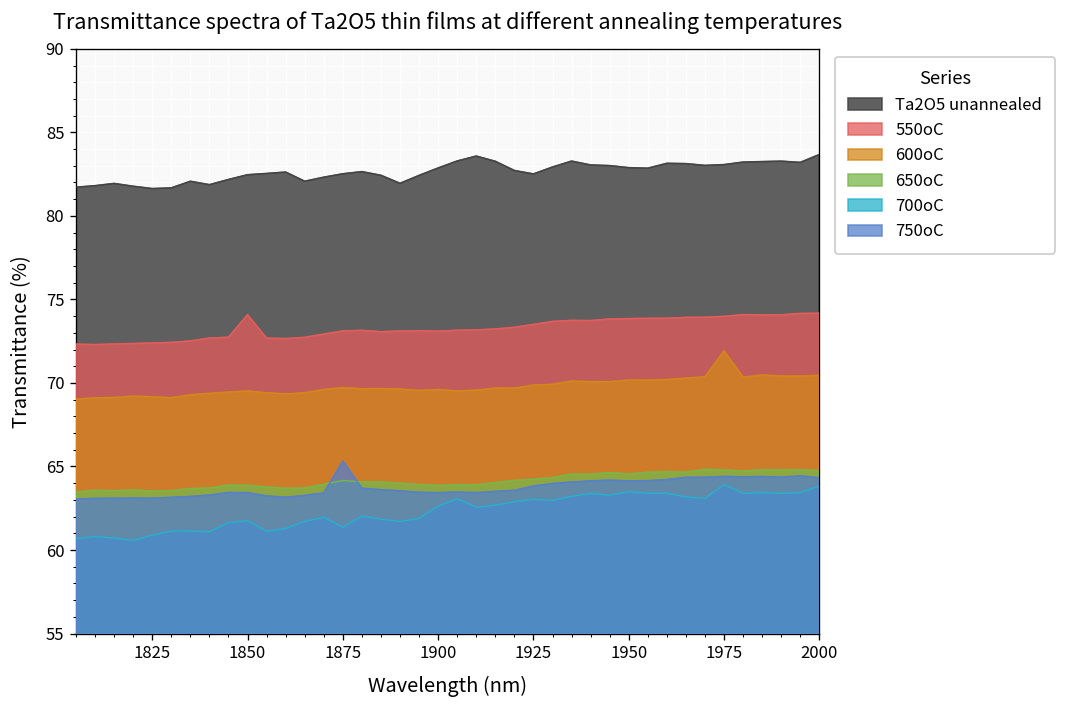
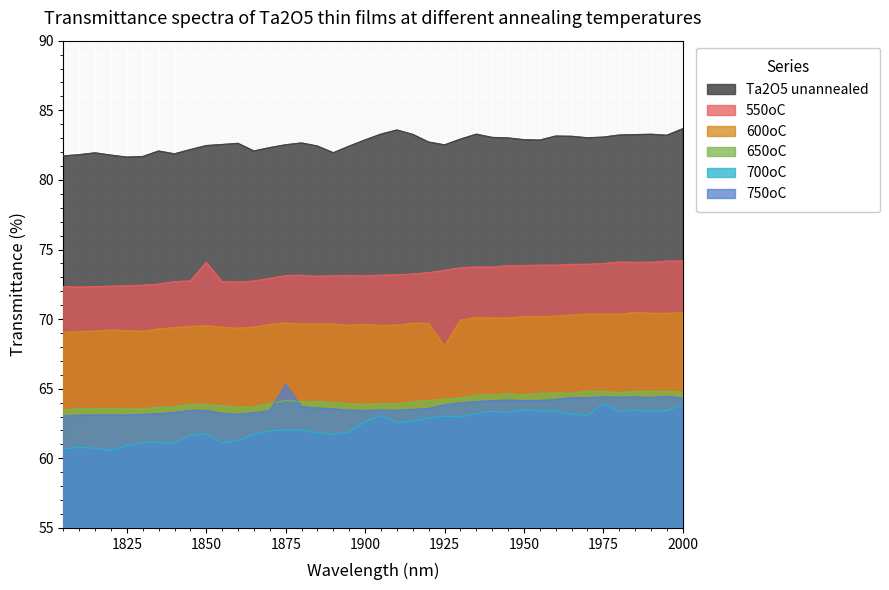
  {
    "Ta2O5 unannealed": {
      "1825": 81.6,
      "1850": 82.5,
      "1875": 82.5,
      "1900": 82.9,
      "1925": 82.5,
      "1950": 82.9,
      "1975": 83.1,
      "2000": 83.7
    },
    "550oC": {
      "1825": 72.4,
      "1850": 74.1,
      "1875": 73.1,
      "1900": 73.1,
      "1925": 73.5,
      "1950": 73.8,
      "1975": 74.0,
      "2000": 74.2
    },
    "600oC": {
      "1825": 69.2,
      "1850": 69.5,
      "1875": 69.7,
      "1900": 69.6,
-     "1925": 69.9,
+     "1925": 68.0,
      "1950": 70.2,
-     "1975": 71.9,
+     "1975": 70.4,
      "2000": 70.5
    },
    "650oC": {
      "1825": 63.5,
      "1850": 63.9,
      "1875": 64.2,
      "1900": 63.9,
      "1925": 64.2,
      "1950": 64.6,
      "1975": 64.8,
      "2000": 64.8
    },
    "700oC": {
      "1825": 60.9,
      "1850": 61.8,
-     "1875": 61.4,
+     "1875": 62.0,
      "1900": 62.6,
      "1925": 63.0,
      "1950": 63.5,
      "1975": 63.9,
      "2000": 63.8
    },
    "750oC": {
      "1825": 63.1,
      "1850": 63.4,
      "1875": 65.3,
      "1900": 63.4,
      "1925": 63.8,
      "1950": 64.1,
      "1975": 64.4,
      "2000": 64.3
    }
  }
